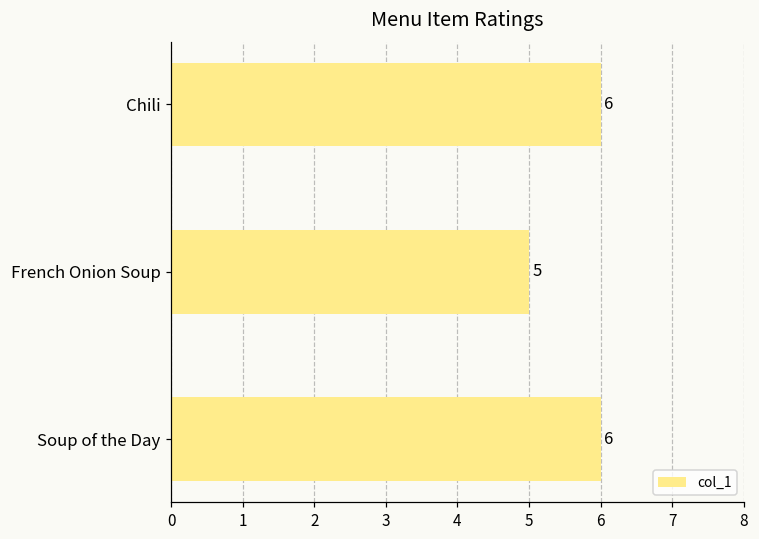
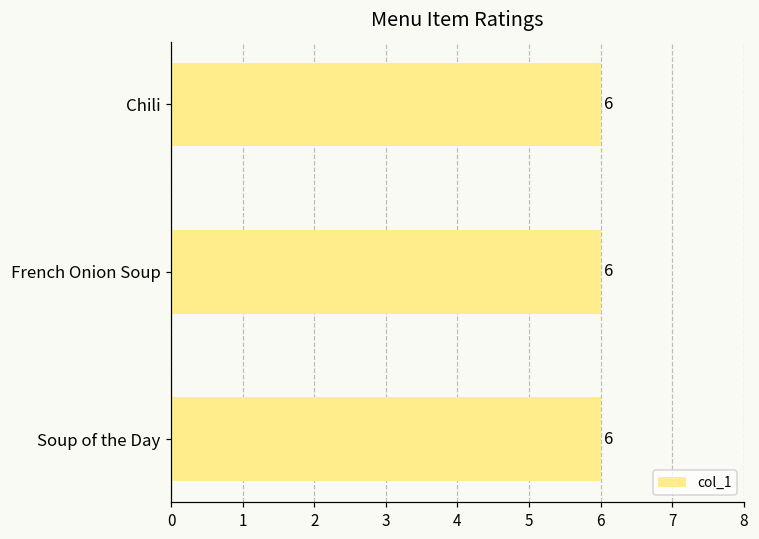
  {
    "Chili": 6,
-   "French Onion Soup": 5,
+   "French Onion Soup": 6,
    "Soup of the Day": 6
  }
